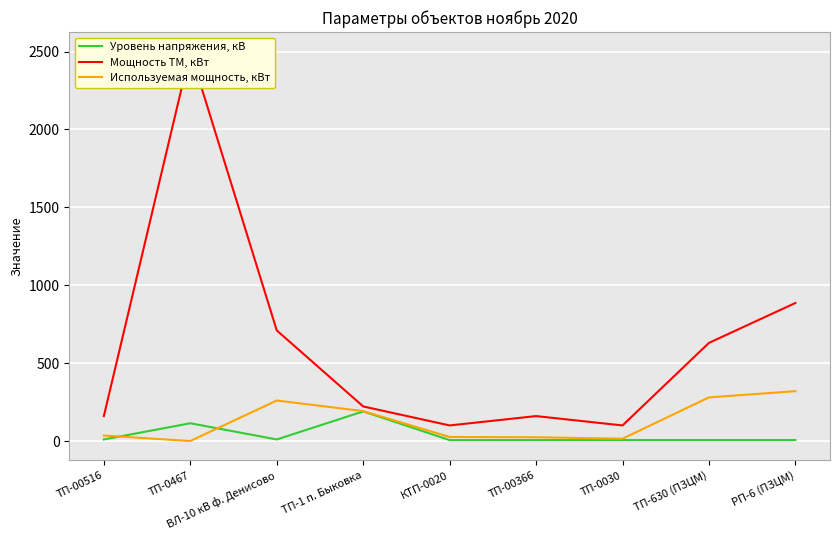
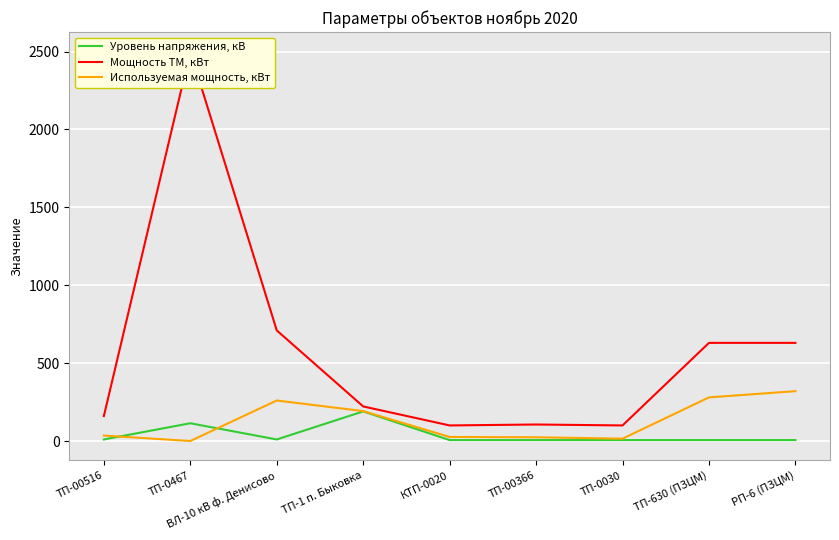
  {
    "Уровень напряжения, кВ": {
      "ТП-00516": 10,
      "ТП-0467": 110,
      "ВЛ-10 кВ ф. Денисово": 10,
      "КТП-0020": 10,
      "ТП-00366": 10,
      "ТП-630 (ПЗЦМ)": 10,
      "РП-6 (ПЗЦМ)": 10
    },
    "Мощность ТМ, кВт": {
      "ТП-00516": 160,
      "ВЛ-10 кВ ф. Денисово": 710,
      "ТП-1 п. Быковка": 220,
      "КТП-0020": 100,
-     "ТП-00366": 160,
+     "ТП-00366": 110,
      "ТП-0030": 100,
      "ТП-630 (ПЗЦМ)": 630,
-     "РП-6 (ПЗЦМ)": 890
+     "РП-6 (ПЗЦМ)": 630
    },
    "Используемая мощность, кВт": {
      "ТП-00516": 40,
      "ТП-0467": 0,
      "ВЛ-10 кВ ф. Денисово": 260,
      "КТП-0020": 30,
      "ТП-00366": 20,
      "ТП-630 (ПЗЦМ)": 280,
      "РП-6 (ПЗЦМ)": 320
    }
  }
